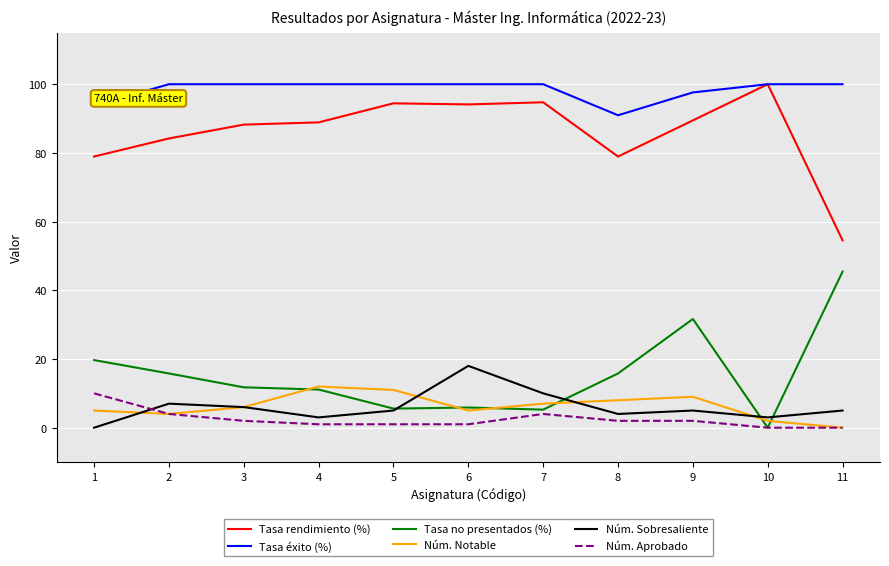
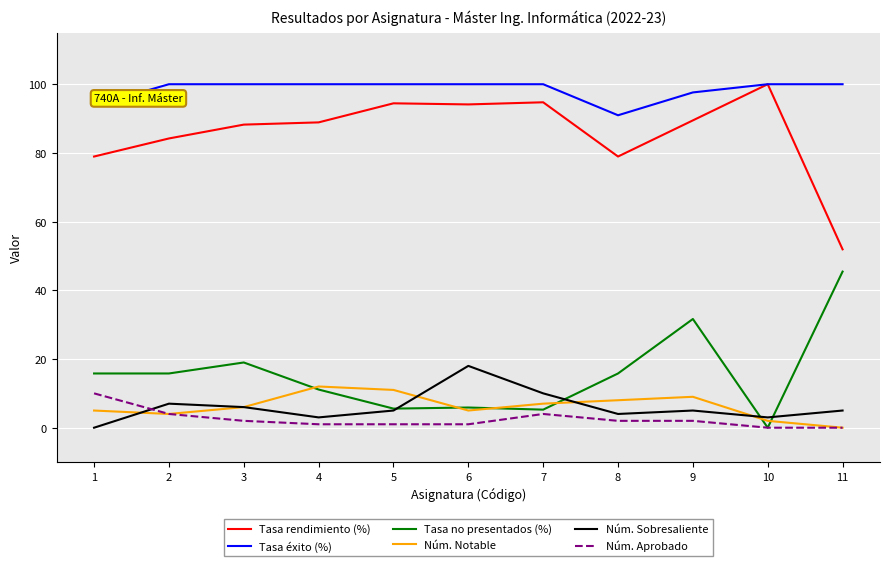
  {
    "Tasa rendimiento (%)": {
      "1": 79,
      "2": 84,
      "3": 88,
      "4": 89,
      "5": 94,
      "6": 94,
      "7": 95,
      "8": 79,
      "9": 89,
-     "11": 55
+     "11": 52
    },
    "Tasa éxito (%)": {
      "2": 100,
      "3": 100,
      "4": 100,
      "5": 100,
      "6": 100,
      "7": 100,
      "8": 91,
      "9": 98,
      "11": 100
    },
    "Tasa no presentados (%)": {
-     "1": 20,
+     "1": 16,
      "2": 16,
-     "3": 12,
+     "3": 19,
      "4": 11,
      "6": 6,
      "7": 5,
      "8": 16,
      "9": 32,
      "11": 45
    },
    "Núm. Notable": {
      "1": 5,
      "4": 12,
      "5": 11,
      "6": 5,
      "7": 7,
      "8": 8,
      "9": 9,
      "10": 2
    },
    "Núm. Sobresaliente": {
      "1": 0,
      "2": 7,
      "4": 3,
      "6": 18,
      "7": 10,
      "8": 4,
      "9": 5,
      "10": 3,
      "11": 5
    },
    "Núm. Aprobado": {
      "1": 10,
      "3": 2,
      "4": 1,
      "5": 1,
      "6": 1,
      "7": 4,
      "8": 2,
      "9": 2
    }
  }
